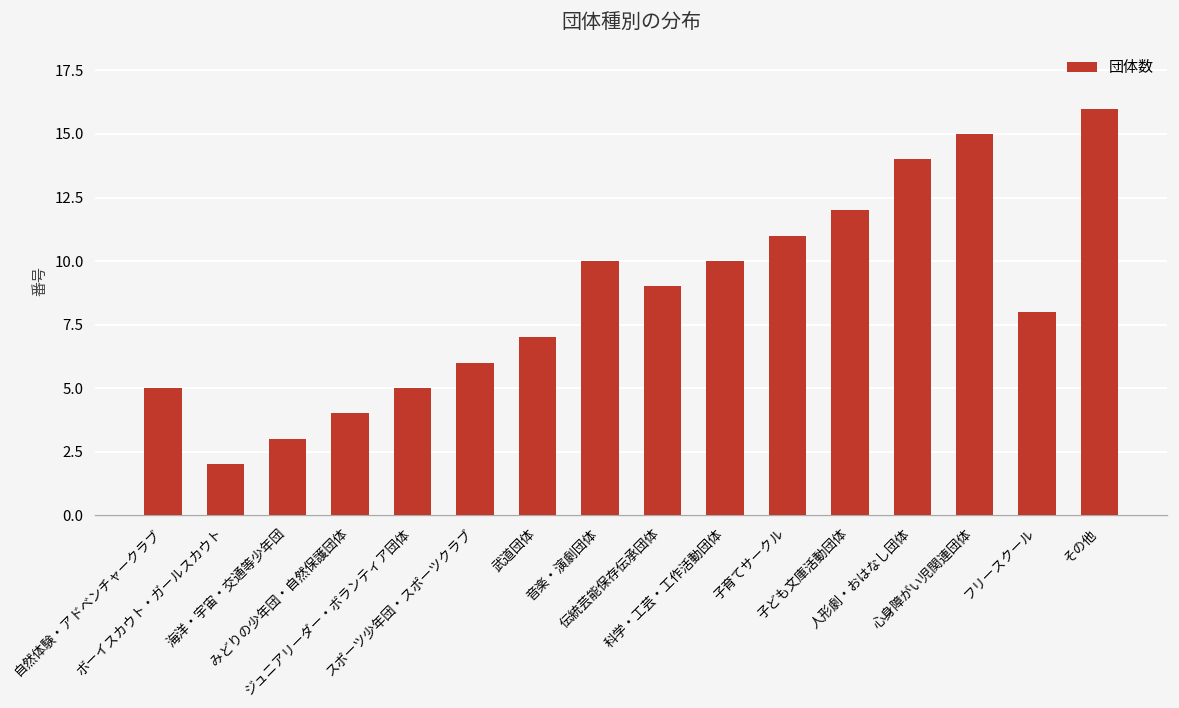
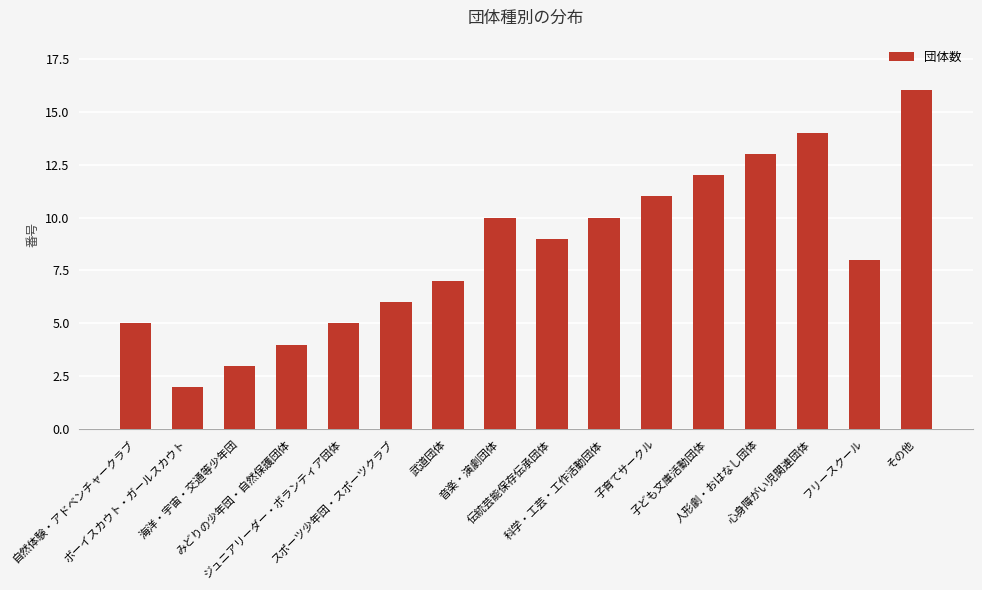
  {
    "自然体験・アドベンチャークラブ": 5,
    "ボーイスカウト・ガールスカウト": 2,
    "海洋・宇宙・交通等少年団": 3,
    "みどりの少年団・自然保護団体": 4,
    "ジュニアリーダー・ボランティア団体": 5,
    "スポーツ少年団・スポーツクラブ": 6,
    "武道団体": 7,
    "音楽・演劇団体": 10,
    "伝統芸能保存伝承団体": 9,
    "科学・工芸・工作活動団体": 10,
    "子育てサークル": 11,
    "子ども文庫活動団体": 12,
-   "人形劇・おはなし団体": 14,
-   "心身障がい児関連団体": 15,
+   "人形劇・おはなし団体": 13,
+   "心身障がい児関連団体": 14,
    "フリースクール": 8,
    "その他": 16
  }
